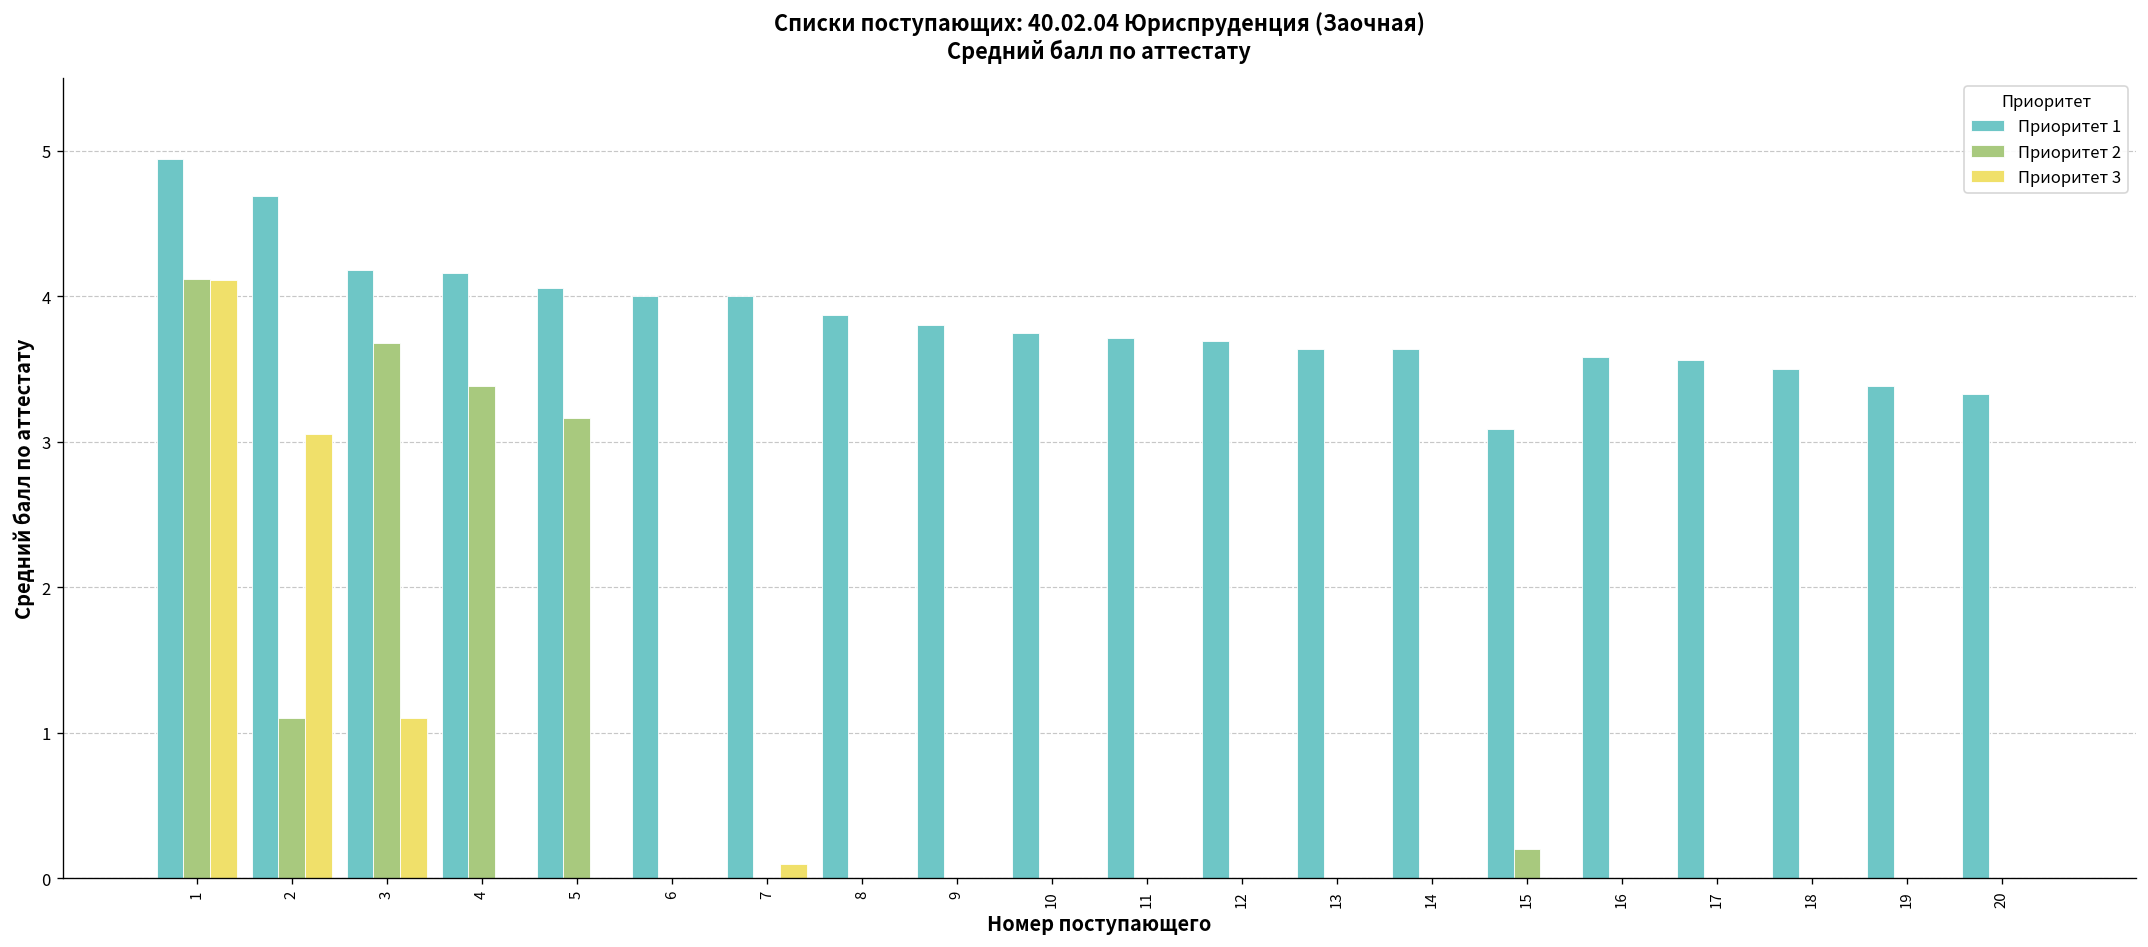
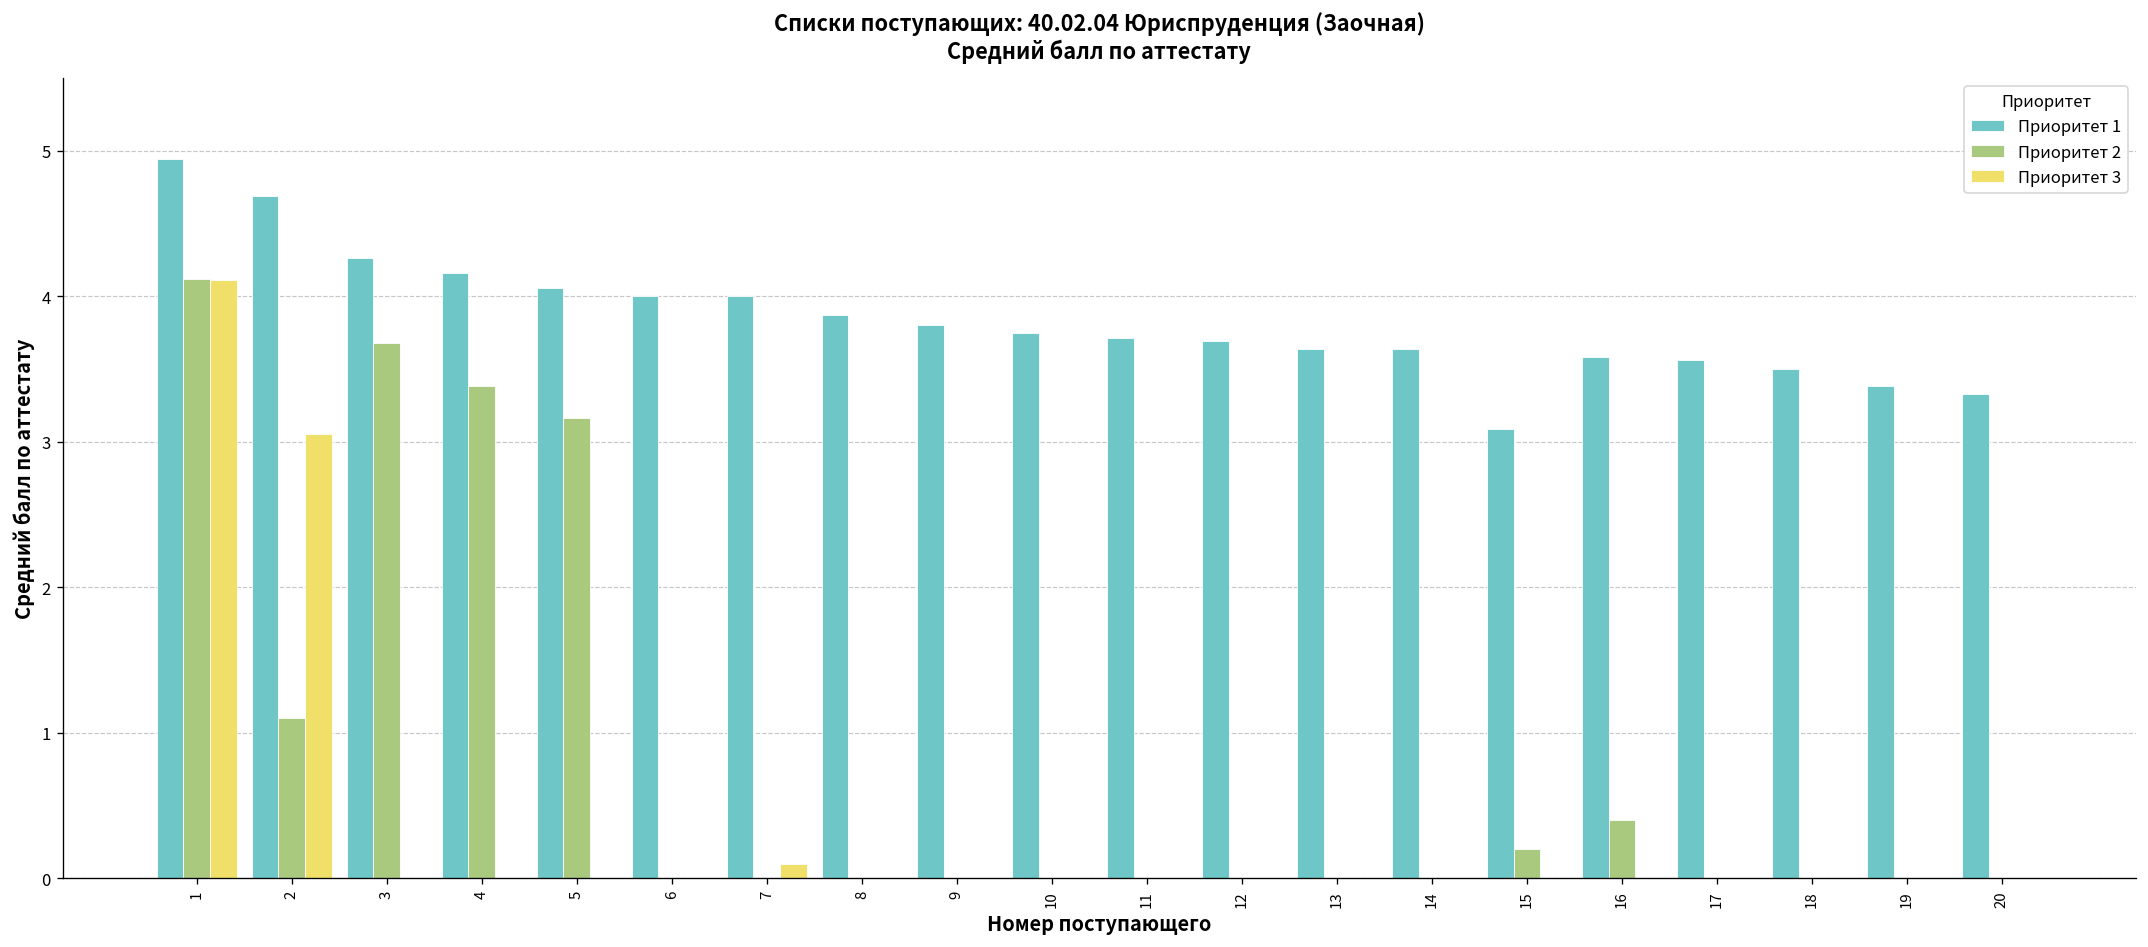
  {
    "Приоритет 1": {
      "1": 4.94,
      "2": 4.69,
-     "3": 4.18,
+     "3": 4.26,
      "4": 4.16,
      "5": 4.06,
      "6": 4.00,
      "7": 4.00,
      "8": 3.87,
      "9": 3.80,
      "10": 3.75,
      "11": 3.71,
      "12": 3.69,
      "13": 3.64,
      "14": 3.64,
      "15": 3.09,
      "16": 3.58,
      "17": 3.56,
      "18": 3.50,
      "19": 3.38,
      "20": 3.33
    },
    "Приоритет 2": {
      "1": 4.1,
      "2": 1.1,
      "3": 3.7,
      "4": 3.4,
      "5": 3.16,
      "6": 0.0,
      "7": 0.0,
      "8": 0.0,
      "9": 0.0,
      "10": 0.0,
      "11": 0.0,
      "12": 0.0,
      "13": 0.0,
      "14": 0.0,
      "15": 0.2,
-     "16": 0.0,
+     "16": 0.4,
      "17": 0.0,
      "18": 0.0,
      "19": 0.0,
      "20": 0.0
    },
    "Приоритет 3": {
      "1": 4.1,
      "2": 3.05,
-     "3": 1.1,
+     "3": 0.0,
      "4": 0.0,
      "5": 0.0,
      "6": 0.0,
      "7": 0.1,
      "8": 0.0,
      "9": 0.0,
      "10": 0.0,
      "11": 0.0,
      "12": 0.0,
      "13": 0.0,
      "14": 0.0,
      "15": 0.0,
      "16": 0.0,
      "17": 0.0,
      "18": 0.0,
      "19": 0.0,
      "20": 0.0
    }
  }
